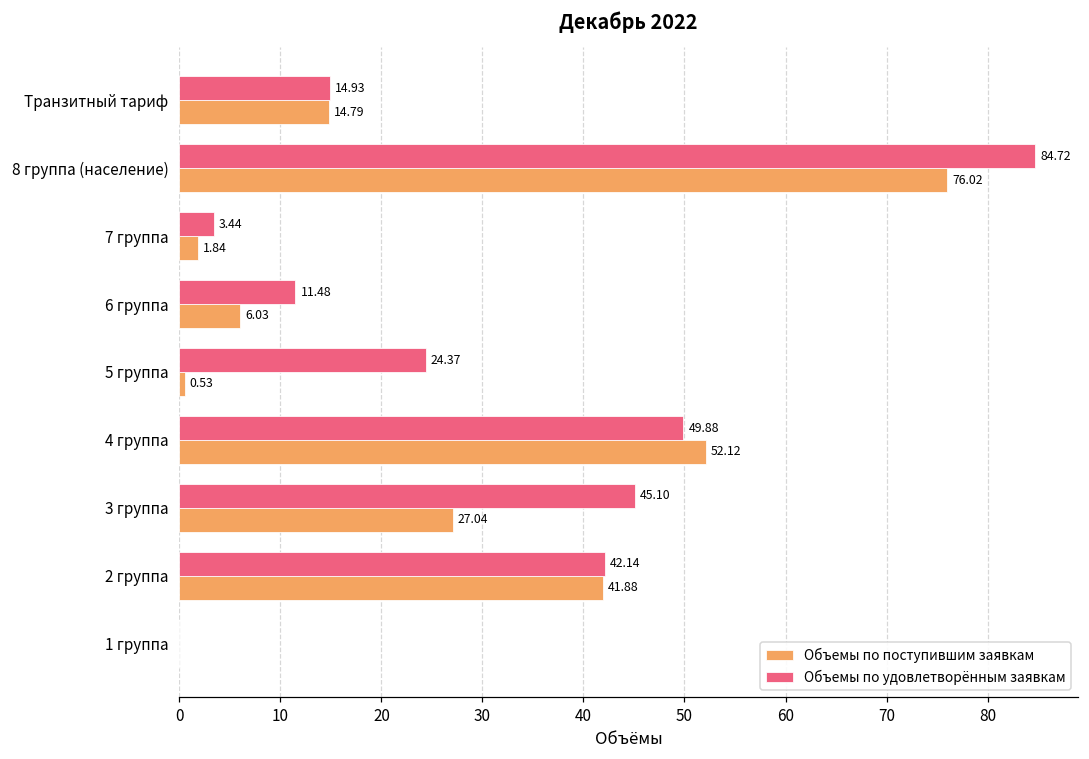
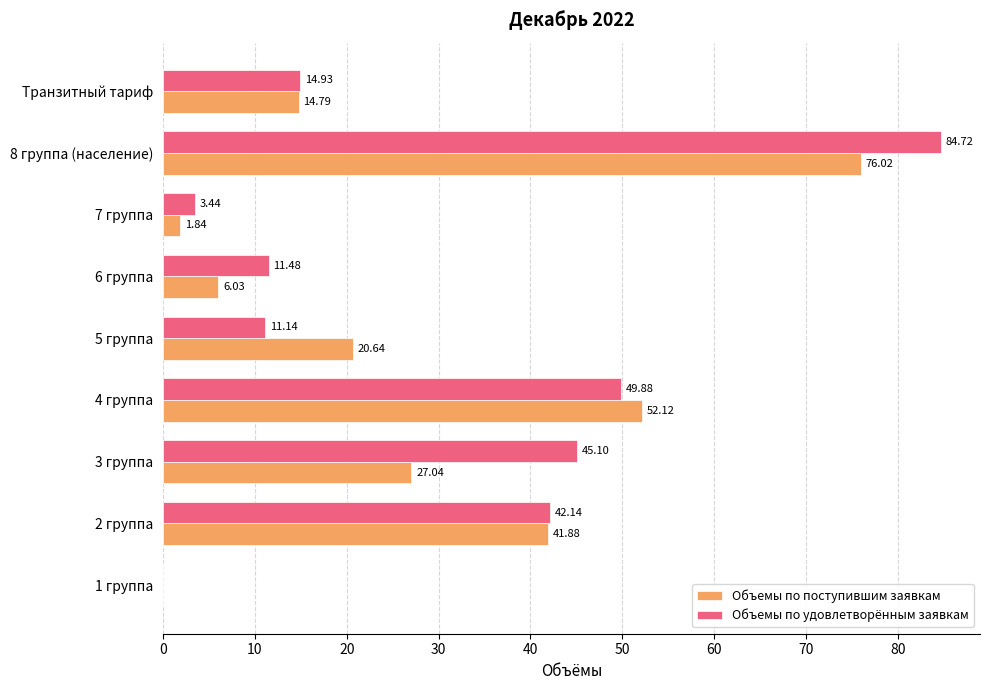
  {
    "Объемы по поступившим заявкам": {
      "Транзитный тариф": 14.79,
      "8 группа (население)": 76.02,
      "7 группа": 1.84,
      "6 группа": 6.03,
-     "5 группа": 0.53,
+     "5 группа": 20.64,
      "4 группа": 52.12,
      "3 группа": 27.04,
      "2 группа": 41.88
    },
    "Объемы по удовлетворённым заявкам": {
      "Транзитный тариф": 14.93,
      "8 группа (население)": 84.72,
      "7 группа": 3.44,
      "6 группа": 11.48,
-     "5 группа": 24.37,
+     "5 группа": 11.14,
      "4 группа": 49.88,
      "3 группа": 45.10,
      "2 группа": 42.14
    }
  }
